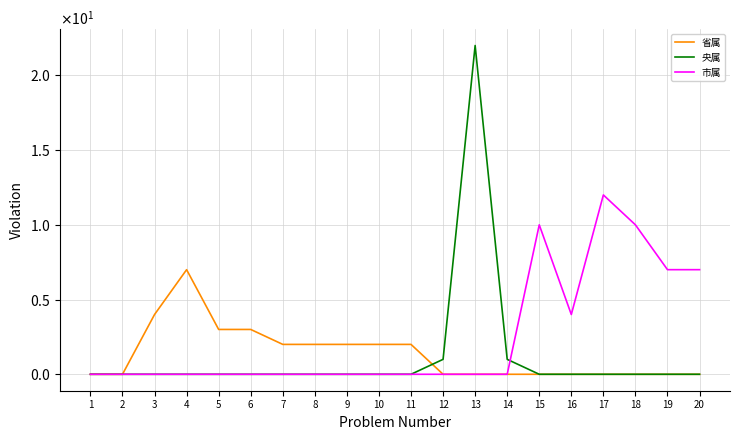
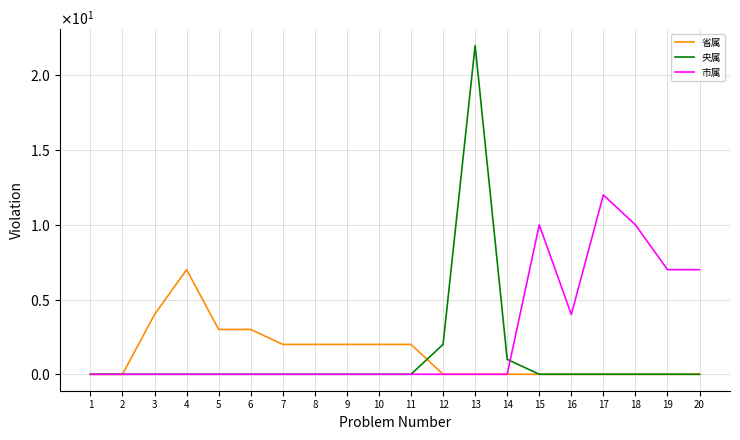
  {
    "省属": {
      "3": 4,
      "4": 7,
      "5": 3,
      "6": 3,
      "7": 2,
      "8": 2,
      "9": 2,
      "10": 2,
      "11": 2
    },
    "央属": {
-     "12": 1,
+     "12": 2,
      "13": 22,
      "14": 1
    },
    "市属": {
      "15": 10,
      "16": 4,
      "17": 12,
      "18": 10,
      "19": 7,
      "20": 7
    }
  }
